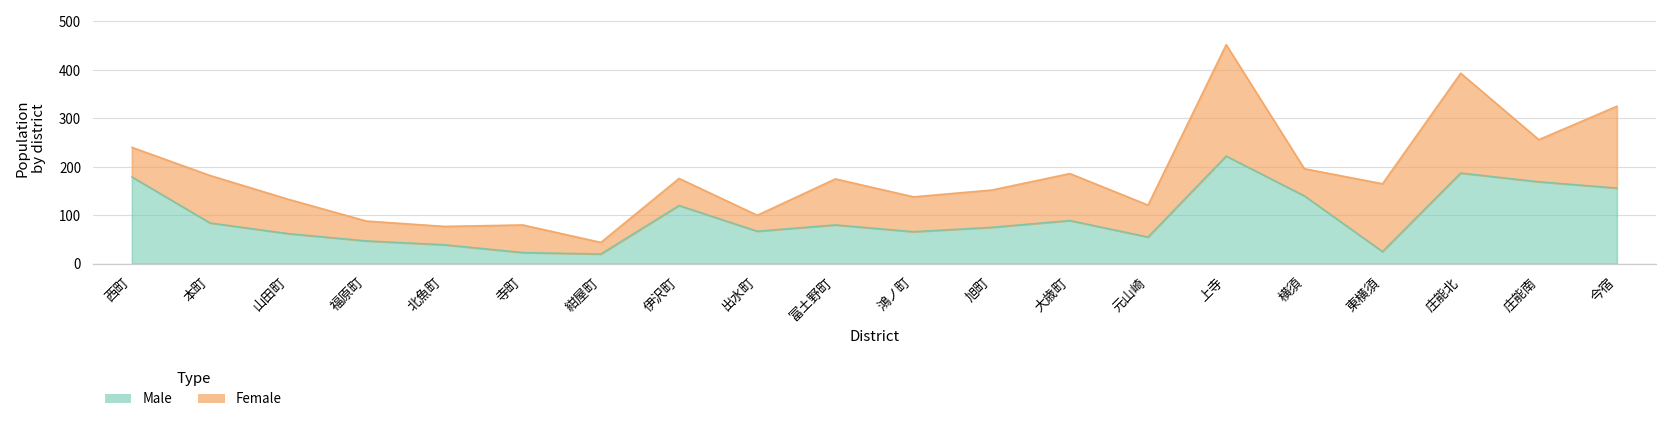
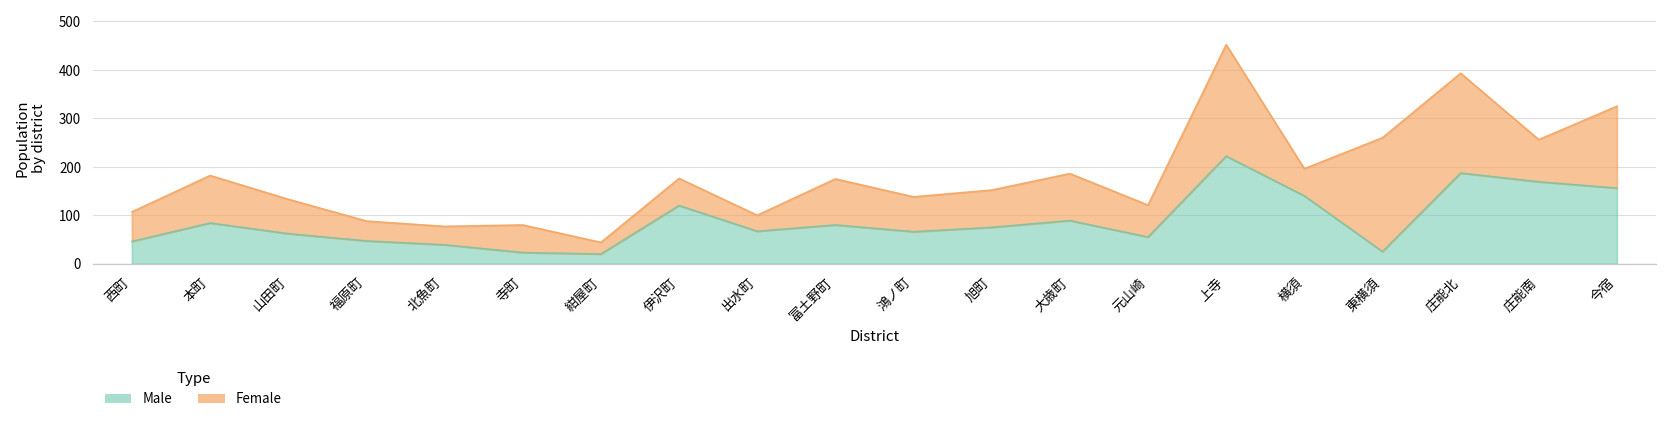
  {
    "Male": {
-     "西町": 180,
+     "西町": 50,
      "本町": 80,
      "山田町": 60,
      "福原町": 50,
      "北魚町": 40,
      "寺町": 20,
      "紺屋町": 20,
      "伊沢町": 120,
      "出水町": 70,
      "富土野町": 80,
      "鴻ノ町": 70,
      "旭町": 80,
      "大歳町": 90,
      "元山崎": 60,
      "上寺": 220,
      "横須": 140,
      "東横須": 30,
      "庄能北": 190,
      "庄能南": 170,
      "今宿": 160
    },
    "Female": {
      "西町": 60,
      "本町": 100,
      "山田町": 70,
      "福原町": 40,
      "北魚町": 40,
      "寺町": 60,
      "紺屋町": 20,
      "伊沢町": 60,
      "出水町": 30,
      "富土野町": 100,
      "鴻ノ町": 70,
      "旭町": 80,
      "大歳町": 100,
      "元山崎": 70,
      "上寺": 230,
      "横須": 60,
-     "東横須": 140,
+     "東横須": 240,
      "庄能北": 210,
      "庄能南": 90,
      "今宿": 170
    }
  }
